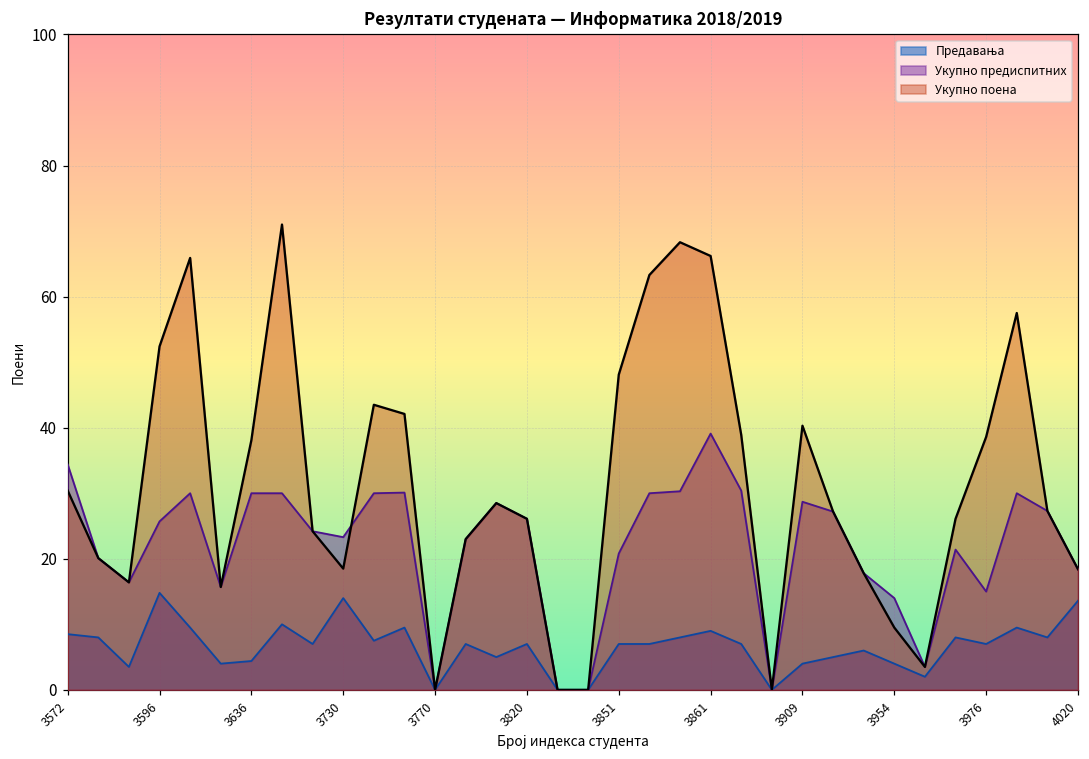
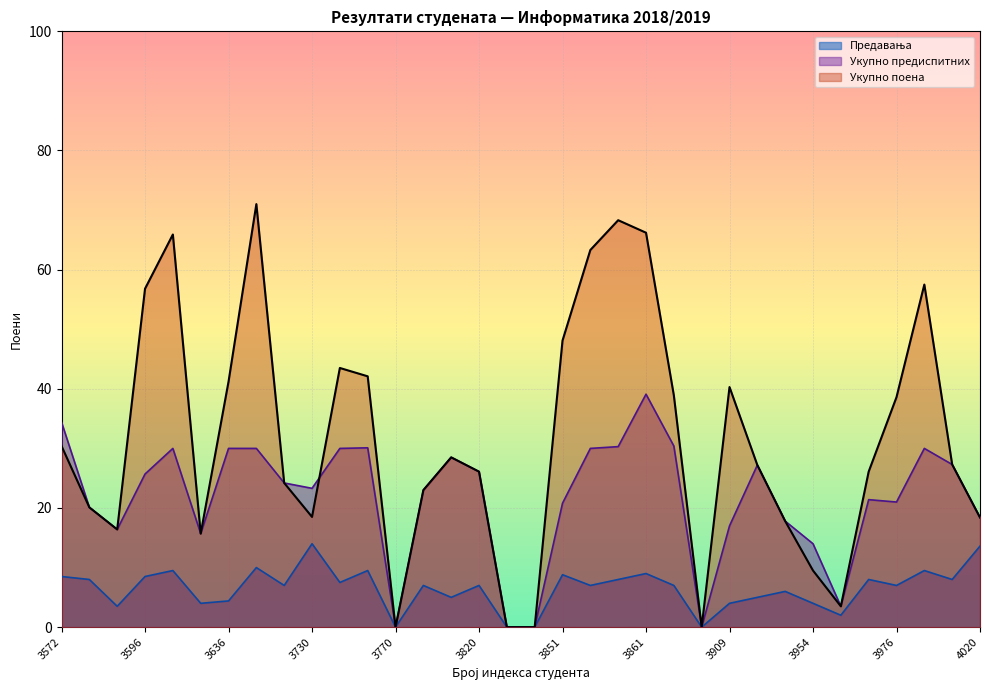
  {
    "Предавања": {
      "3572": 9,
-     "3596": 15,
+     "3596": 9,
      "3636": 4,
      "3730": 14,
      "3820": 7,
-     "3851": 7,
+     "3851": 9,
      "3861": 9,
      "3909": 4,
      "3954": 4,
      "3976": 7,
      "4020": 14
    },
    "Укупно предиспитних": {
      "3572": 34,
      "3596": 26,
      "3636": 30,
      "3730": 23,
      "3851": 21,
      "3861": 39,
-     "3909": 29,
+     "3909": 17,
      "3954": 14,
-     "3976": 15
+     "3976": 21
    },
    "Укупно поена": {
      "3572": 30,
-     "3596": 52,
-     "3636": 38,
+     "3596": 57,
+     "3636": 41,
      "3730": 19,
      "3851": 48,
      "3861": 66,
      "3909": 40,
      "3954": 10,
      "3976": 39
    }
  }
